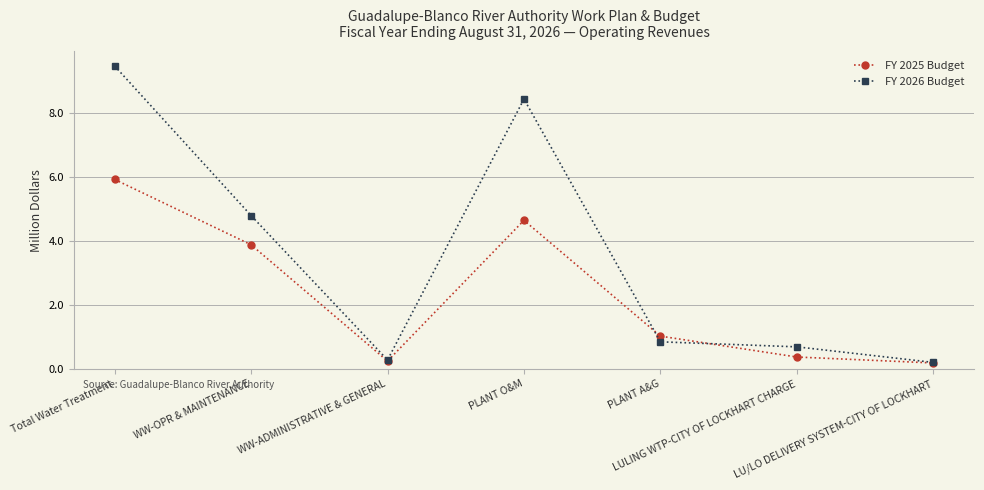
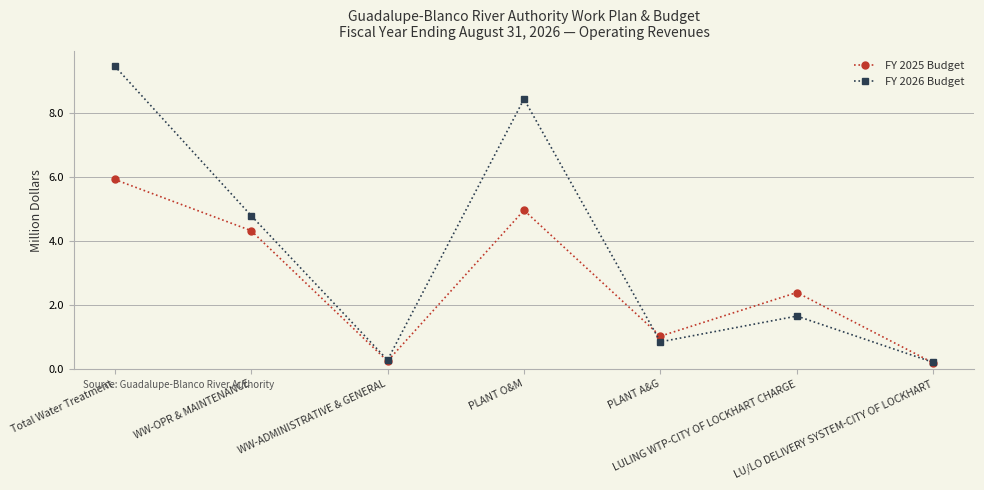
  {
    "FY 2025 Budget": {
      "Total Water Treatment": 5.9,
-     "WW-OPR & MAINTENANCE": 3.9,
-     "PLANT O&M": 4.6,
+     "WW-OPR & MAINTENANCE": 4.3,
+     "PLANT O&M": 5.0,
      "PLANT A&G": 1.0,
-     "LULING WTP-CITY OF LOCKHART CHARGE": 0.4
+     "LULING WTP-CITY OF LOCKHART CHARGE": 2.4
    },
    "FY 2026 Budget": {
      "Total Water Treatment": 9.5,
      "WW-OPR & MAINTENANCE": 4.8,
      "PLANT O&M": 8.4,
      "PLANT A&G": 0.9,
-     "LULING WTP-CITY OF LOCKHART CHARGE": 0.7
+     "LULING WTP-CITY OF LOCKHART CHARGE": 1.7
    }
  }
